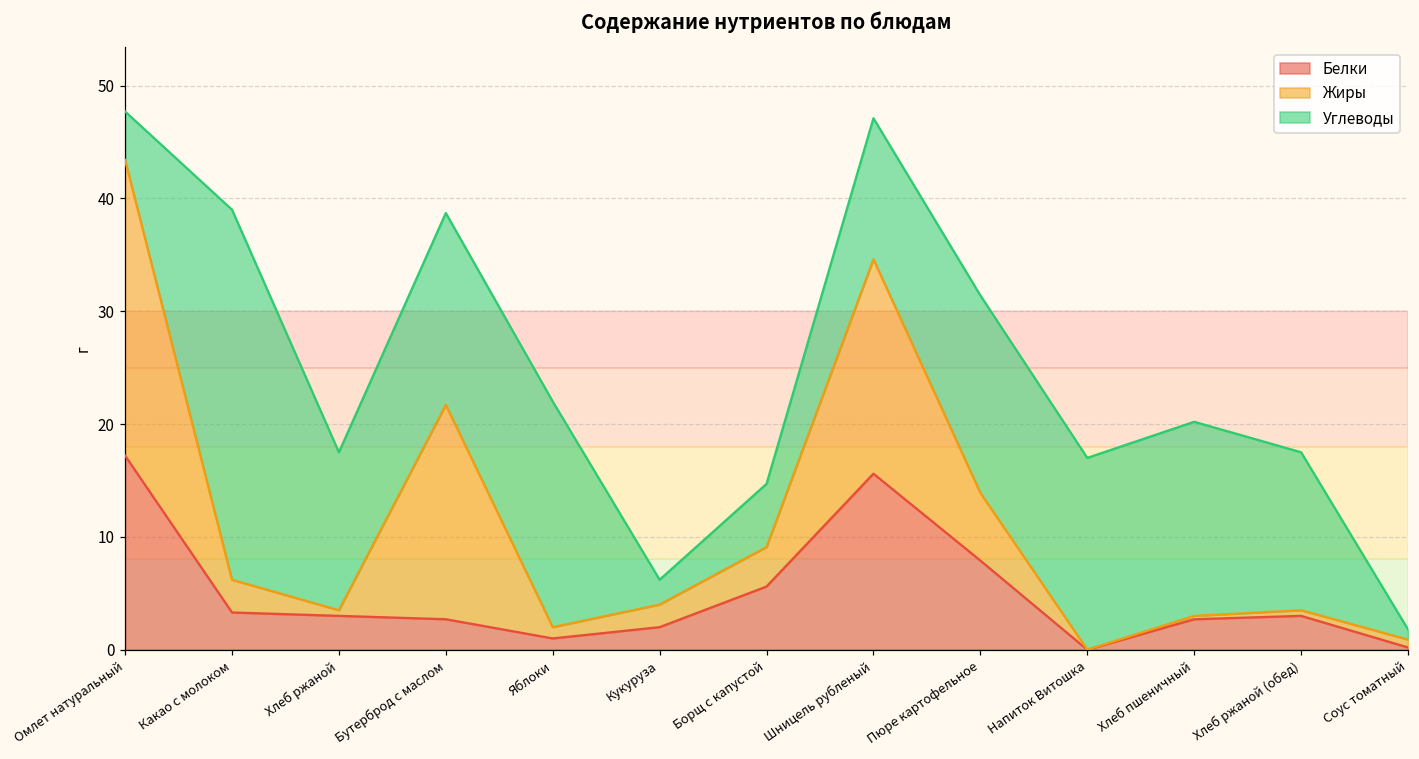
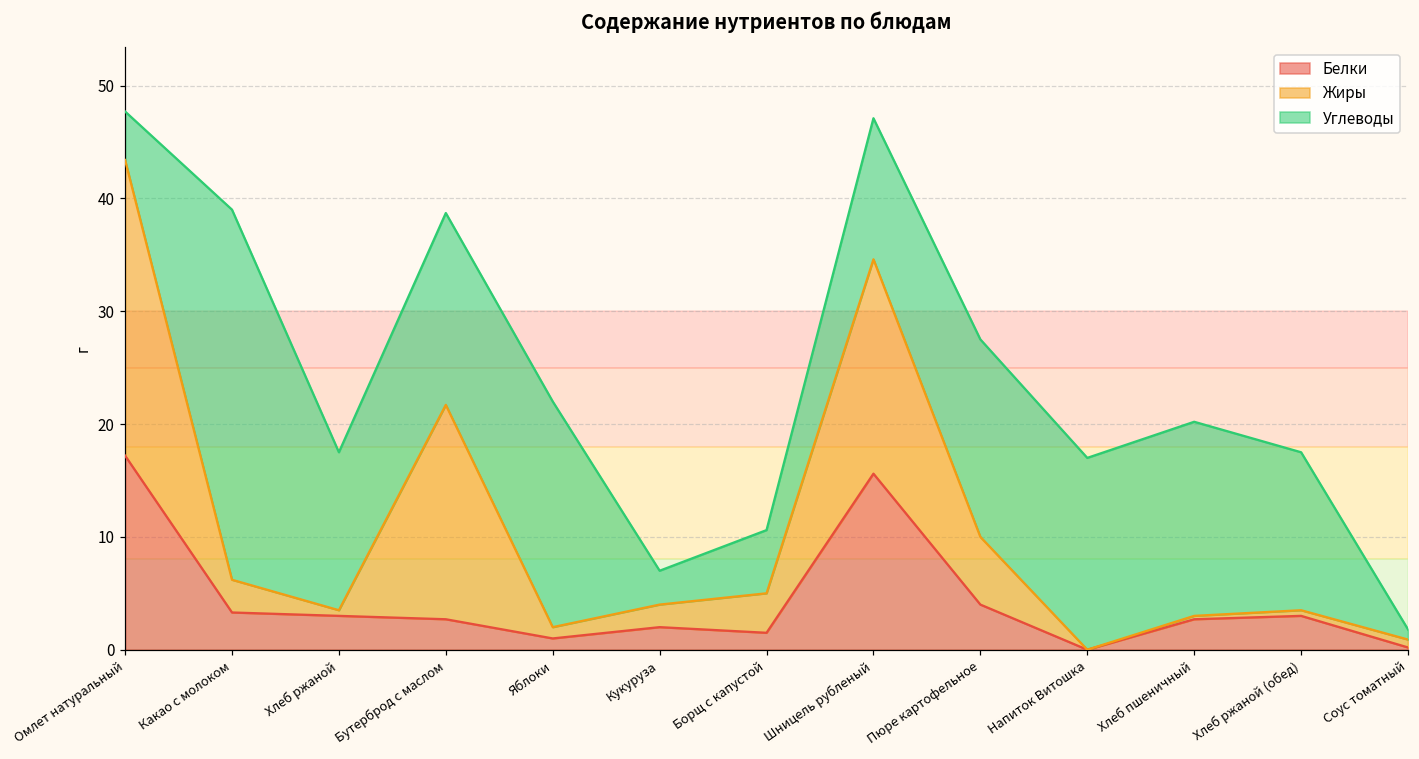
  {
    "Белки": {
      "Омлет натуральный": 17.2,
      "Какао с молоком": 3.3,
      "Хлеб ржаной": 3.0,
      "Бутерброд с маслом": 2.7,
      "Яблоки": 1.0,
      "Кукуруза": 2.0,
-     "Борщ с капустой": 5.6,
+     "Борщ с капустой": 1.5,
      "Шницель рубленый": 15.6,
-     "Пюре картофельное": 7.9,
+     "Пюре картофельное": 4.0,
      "Хлеб пшеничный": 2.7,
      "Хлеб ржаной (обед)": 3.0,
      "Соус томатный": 0.2
    },
    "Жиры": {
      "Омлет натуральный": 26.2,
      "Какао с молоком": 2.9,
      "Хлеб ржаной": 0.5,
      "Бутерброд с маслом": 19.0,
      "Яблоки": 1.0,
      "Кукуруза": 2.0,
      "Борщ с капустой": 3.5,
      "Шницель рубленый": 19.0,
      "Пюре картофельное": 6.0,
      "Хлеб пшеничный": 0.3,
      "Хлеб ржаной (обед)": 0.5,
      "Соус томатный": 0.7
    },
    "Углеводы": {
      "Омлет натуральный": 4.3,
      "Какао с молоком": 32.8,
      "Хлеб ржаной": 14.0,
      "Бутерброд с маслом": 17.0,
      "Яблоки": 20.0,
-     "Кукуруза": 2.2,
+     "Кукуруза": 3.0,
      "Борщ с капустой": 5.6,
      "Шницель рубленый": 12.5,
      "Пюре картофельное": 17.5,
      "Напиток Витошка": 17.0,
      "Хлеб пшеничный": 17.2,
      "Хлеб ржаной (обед)": 14.0,
      "Соус томатный": 0.9
    }
  }
